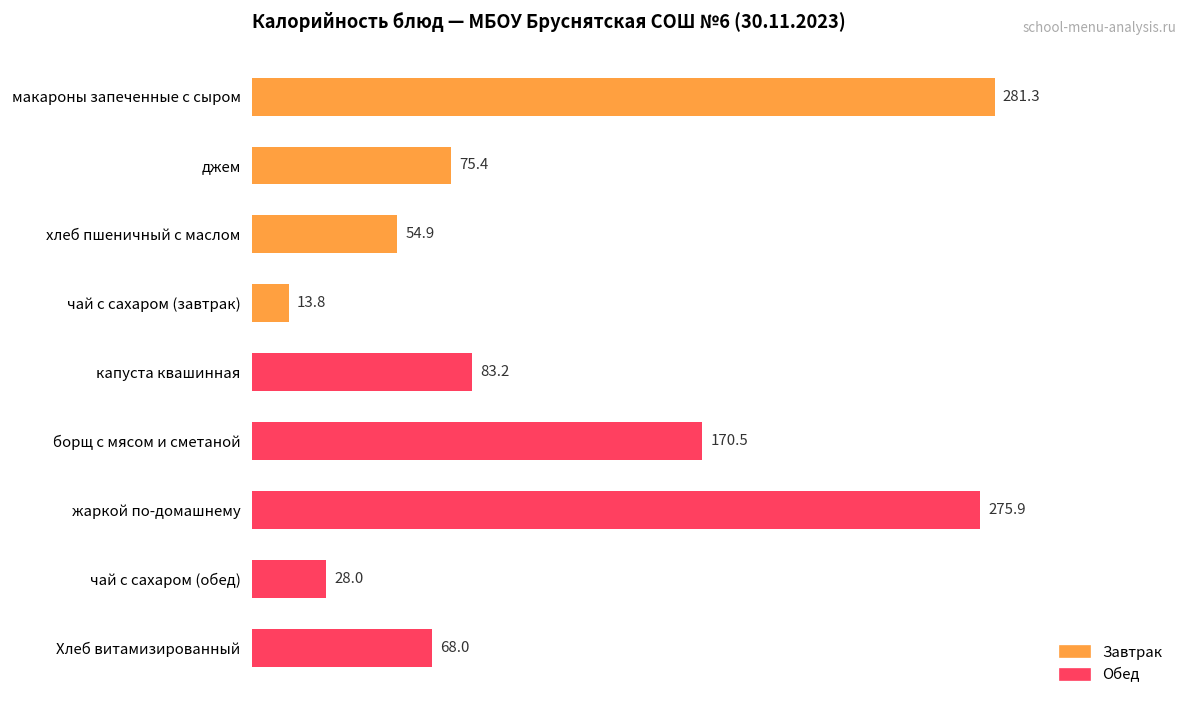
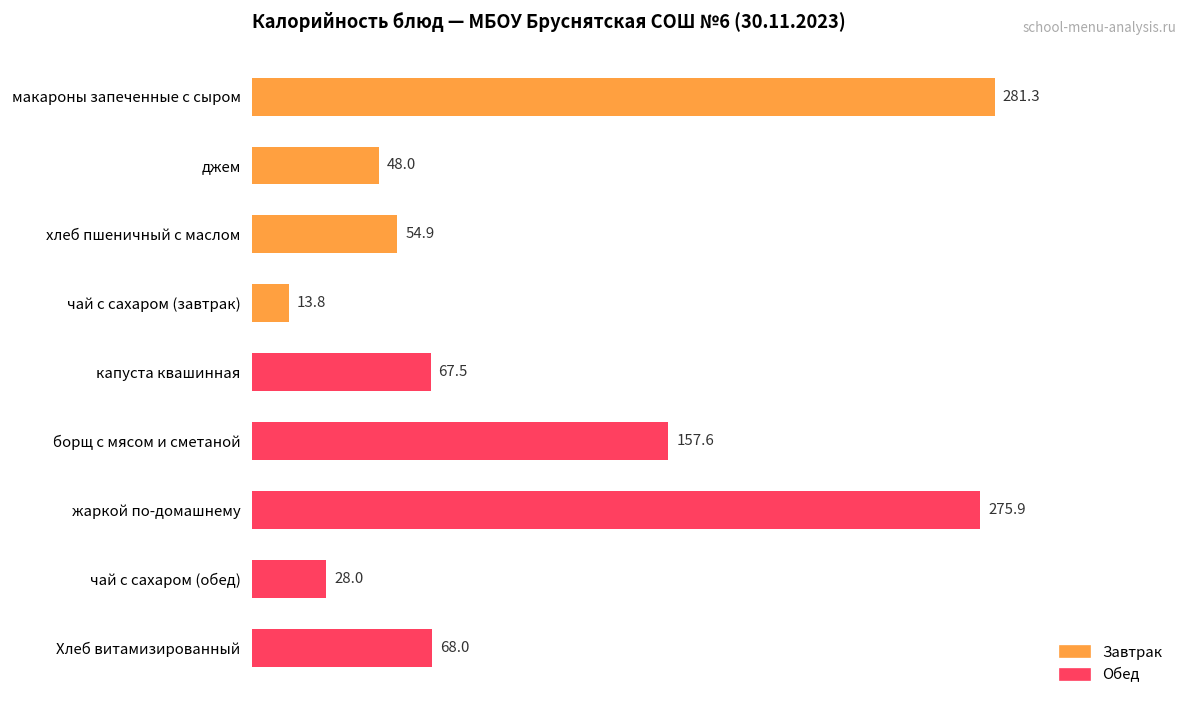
  {
    "макароны запеченные с сыром": 281.3,
-   "джем": 75.4,
+   "джем": 48.0,
    "хлеб пшеничный с маслом": 54.9,
    "чай с сахаром (завтрак)": 13.8,
-   "капуста квашинная": 83.2,
-   "борщ с мясом и сметаной": 170.5,
+   "капуста квашинная": 67.5,
+   "борщ с мясом и сметаной": 157.6,
    "жаркой по-домашнему": 275.9,
    "чай с сахаром (обед)": 28.0,
    "Хлеб витамизированный": 68.0
  }
